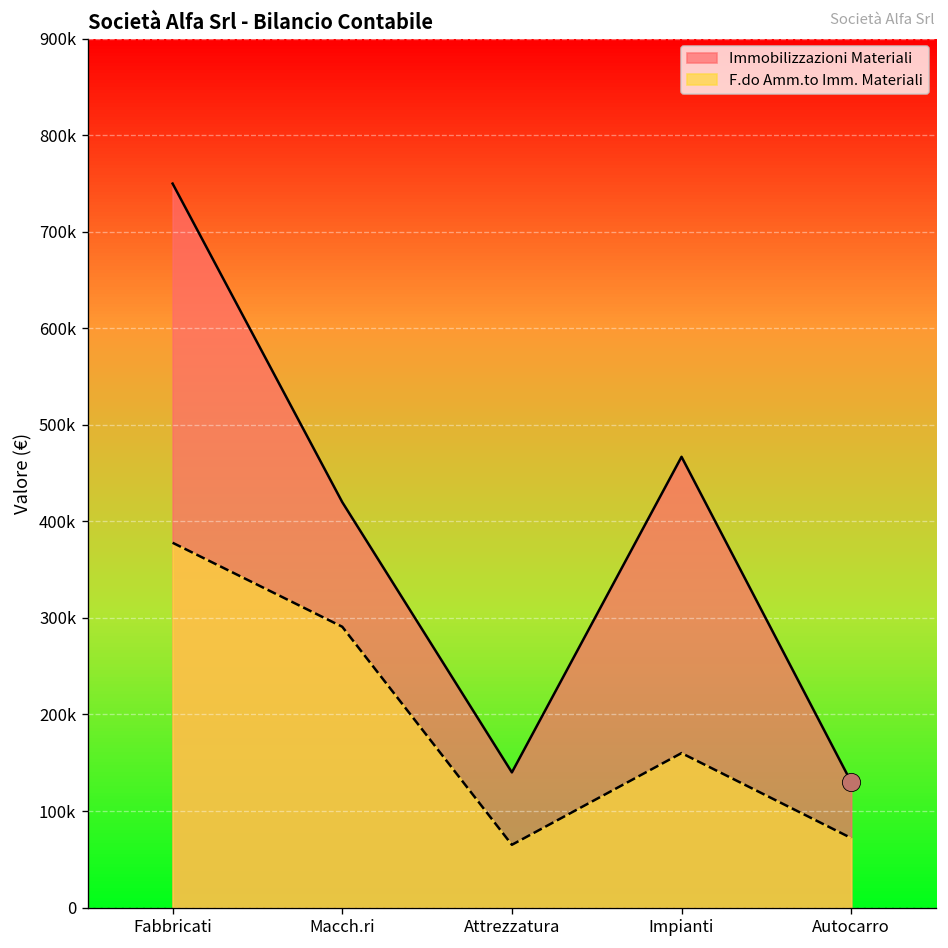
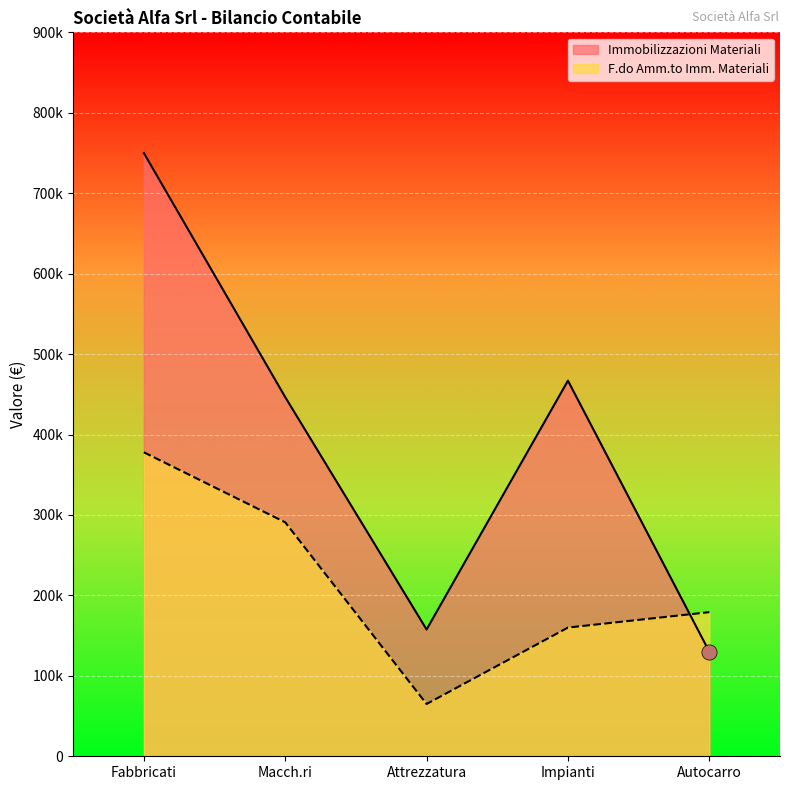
  {
    "Immobilizzazioni Materiali": {
      "Fabbricati": 750000,
-     "Macch.ri": 420000,
-     "Attrezzatura": 140000,
+     "Macch.ri": 450000,
+     "Attrezzatura": 160000,
      "Impianti": 470000
    },
    "F.do Amm.to Imm. Materiali": {
      "Fabbricati": 380000,
      "Macch.ri": 290000,
      "Attrezzatura": 70000,
      "Impianti": 160000,
-     "Autocarro": 70000
+     "Autocarro": 180000
    }
  }
